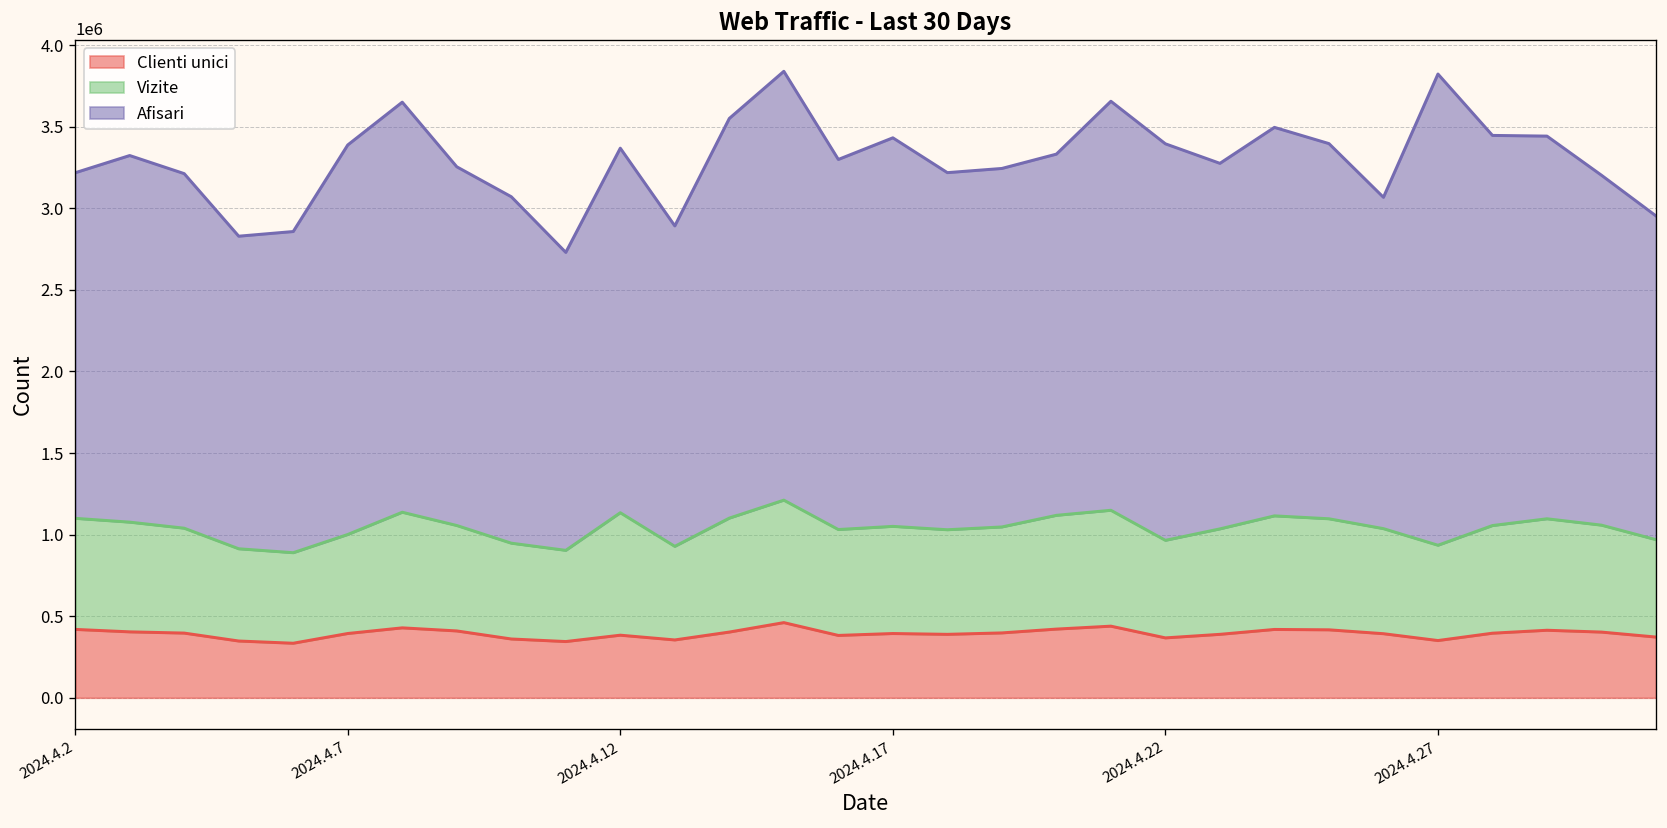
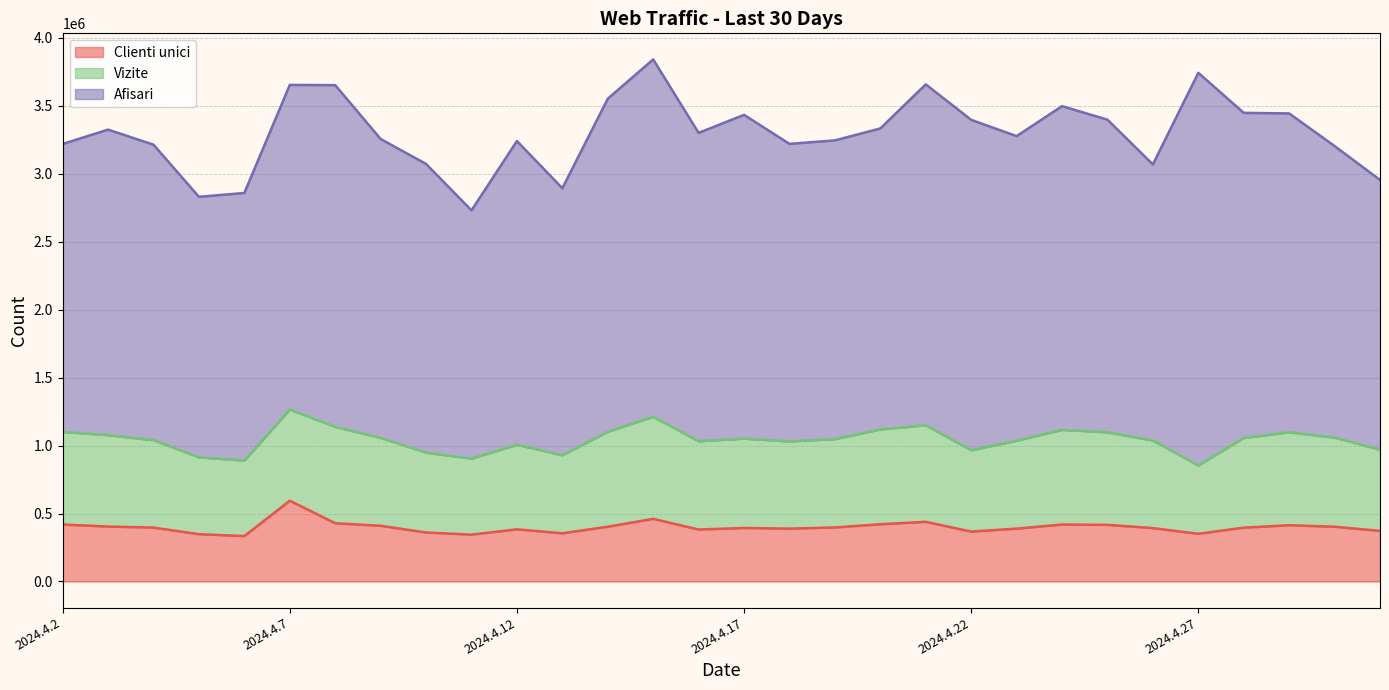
  {
    "Clienti unici": {
      "2024.4.2": 420000,
-     "2024.4.7": 390000,
+     "2024.4.7": 590000,
      "2024.4.12": 380000,
      "2024.4.17": 390000,
      "2024.4.22": 370000,
      "2024.4.27": 350000
    },
    "Vizite": {
      "2024.4.2": 680000,
-     "2024.4.7": 610000,
-     "2024.4.12": 750000,
+     "2024.4.7": 670000,
+     "2024.4.12": 620000,
      "2024.4.17": 660000,
      "2024.4.22": 600000,
-     "2024.4.27": 580000
+     "2024.4.27": 500000
    },
    "Afisari": {
      "2024.4.2": 2120000,
      "2024.4.7": 2390000,
      "2024.4.12": 2230000,
      "2024.4.17": 2380000,
      "2024.4.22": 2430000,
      "2024.4.27": 2890000
    }
  }
